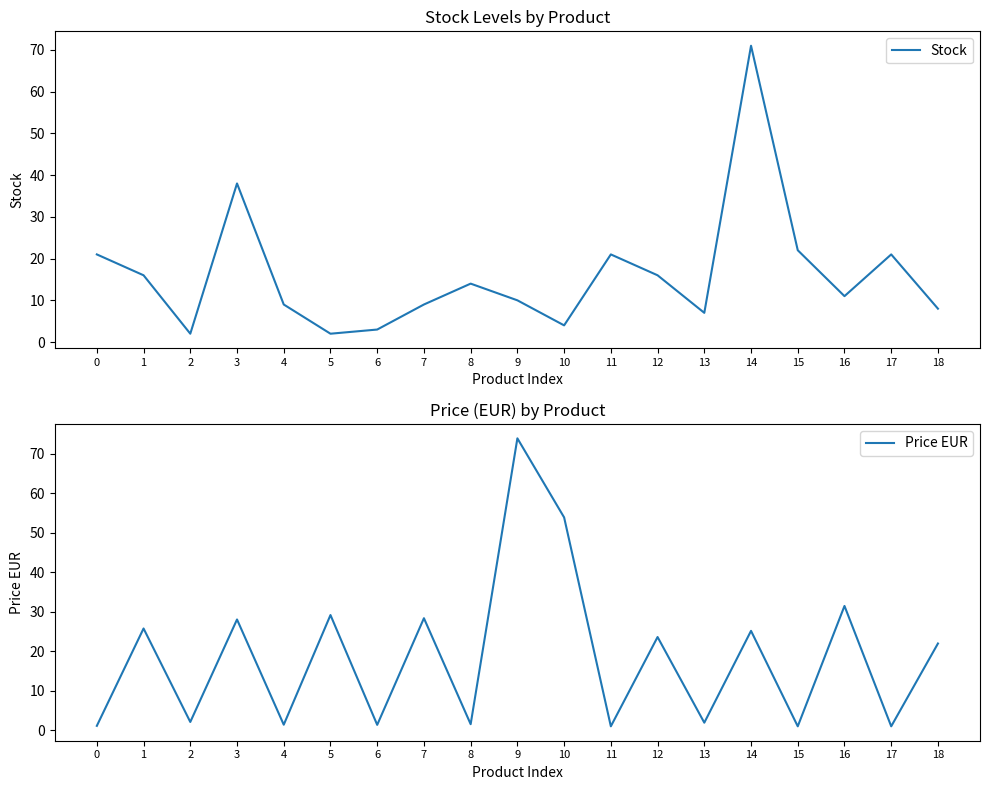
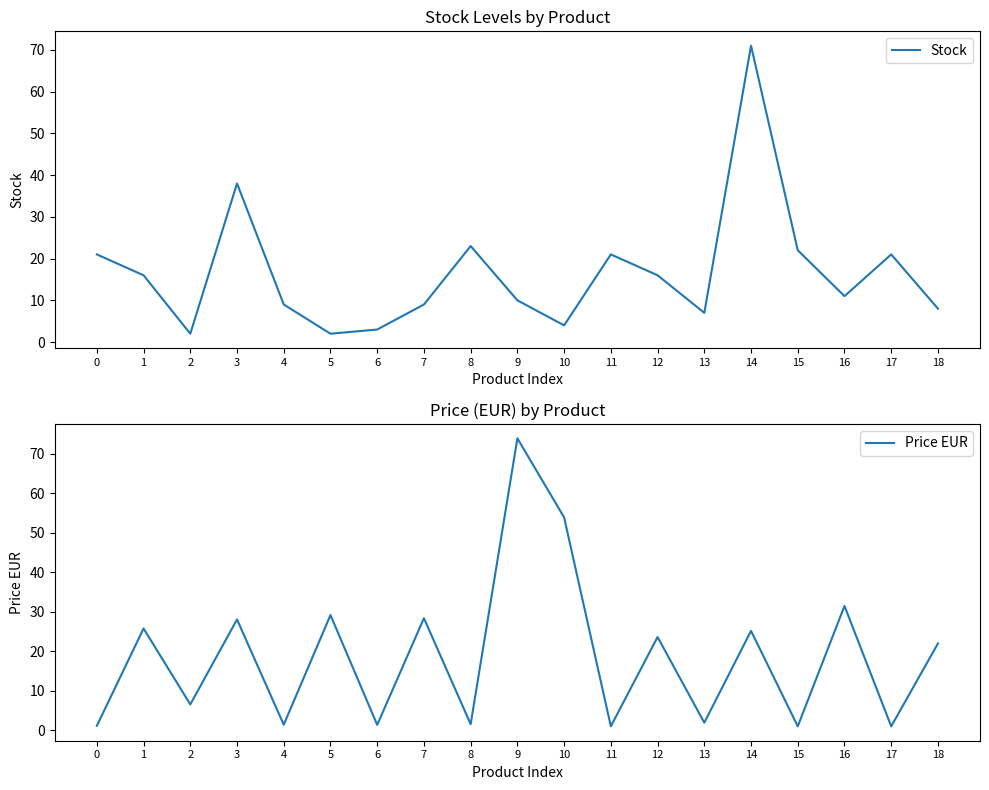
  {
    "Stock Levels by Product": {
      "0": 21,
      "1": 16,
      "2": 2,
      "3": 38,
      "4": 9,
      "5": 2,
      "6": 3,
      "7": 9,
-     "8": 14,
+     "8": 23,
      "9": 10,
      "10": 4,
      "11": 21,
      "12": 16,
      "13": 7,
      "14": 71,
      "15": 22,
      "16": 11,
      "17": 21,
      "18": 8
    },
    "Price (EUR) by Product": {
      "0": 1,
      "1": 26,
-     "2": 2,
+     "2": 7,
      "3": 28,
      "4": 1,
      "5": 29,
      "6": 1,
      "7": 28,
      "8": 2,
      "9": 74,
      "10": 54,
      "11": 1,
      "12": 24,
      "13": 2,
      "14": 25,
      "15": 1,
      "16": 32,
      "17": 1,
      "18": 22
    }
  }
